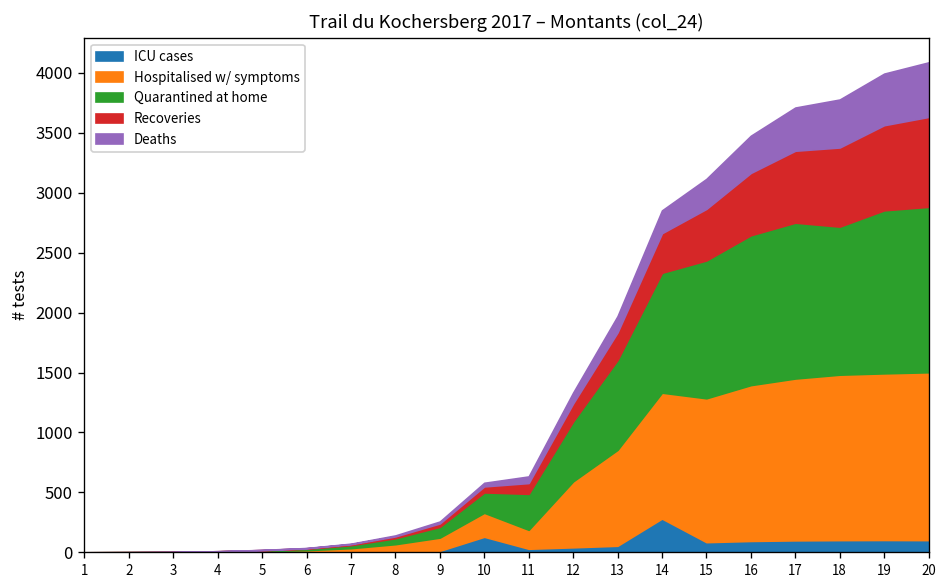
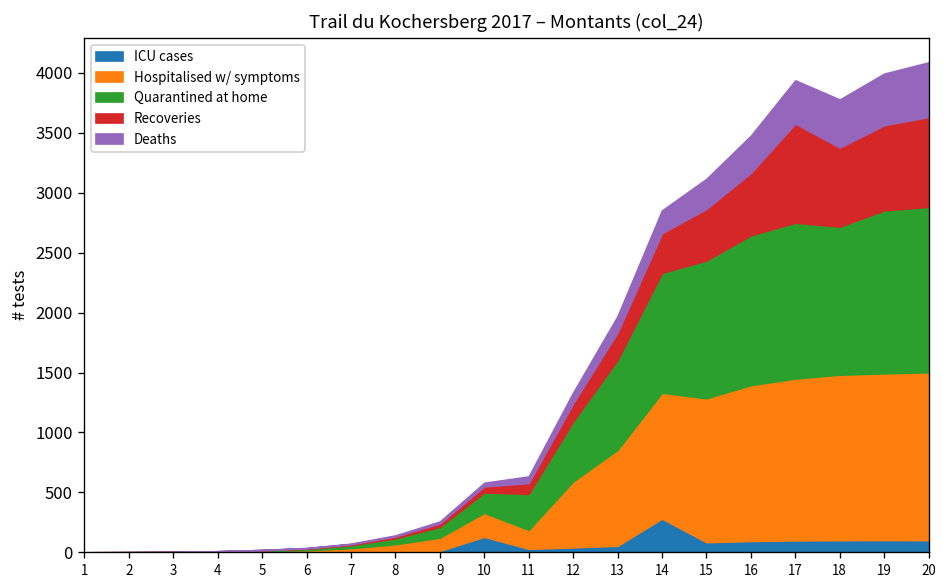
  {
    "Recoveries": {
-     "17": 600
+     "17": 800
    },
    "Deaths": {
      "10": 0,
      "11": 100,
      "12": 100,
      "13": 100,
      "14": 200,
      "15": 300,
      "16": 300,
      "17": 400,
      "18": 400,
      "19": 400,
      "20": 500
    }
  }
